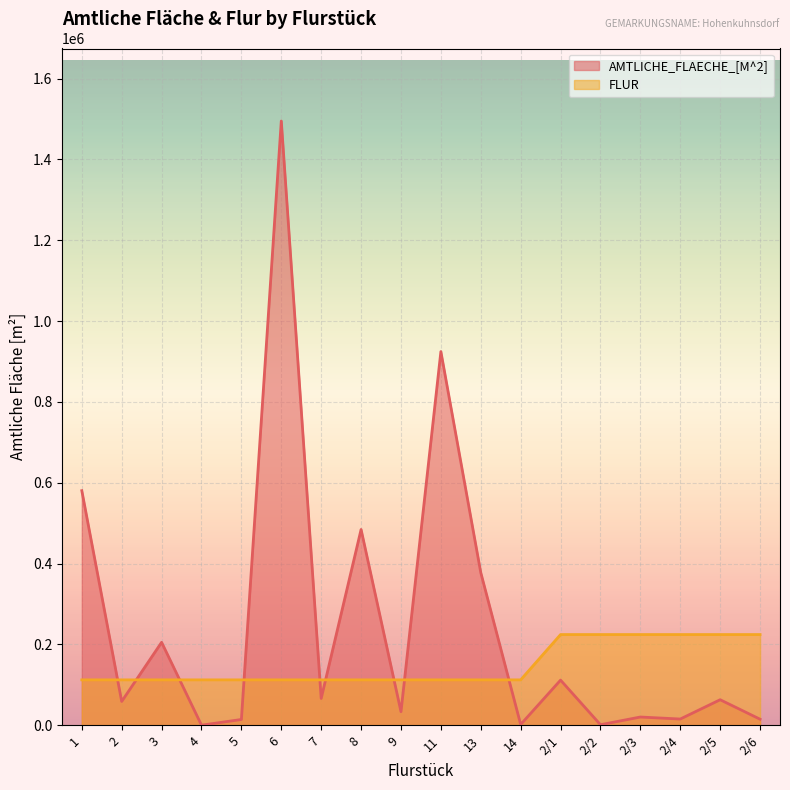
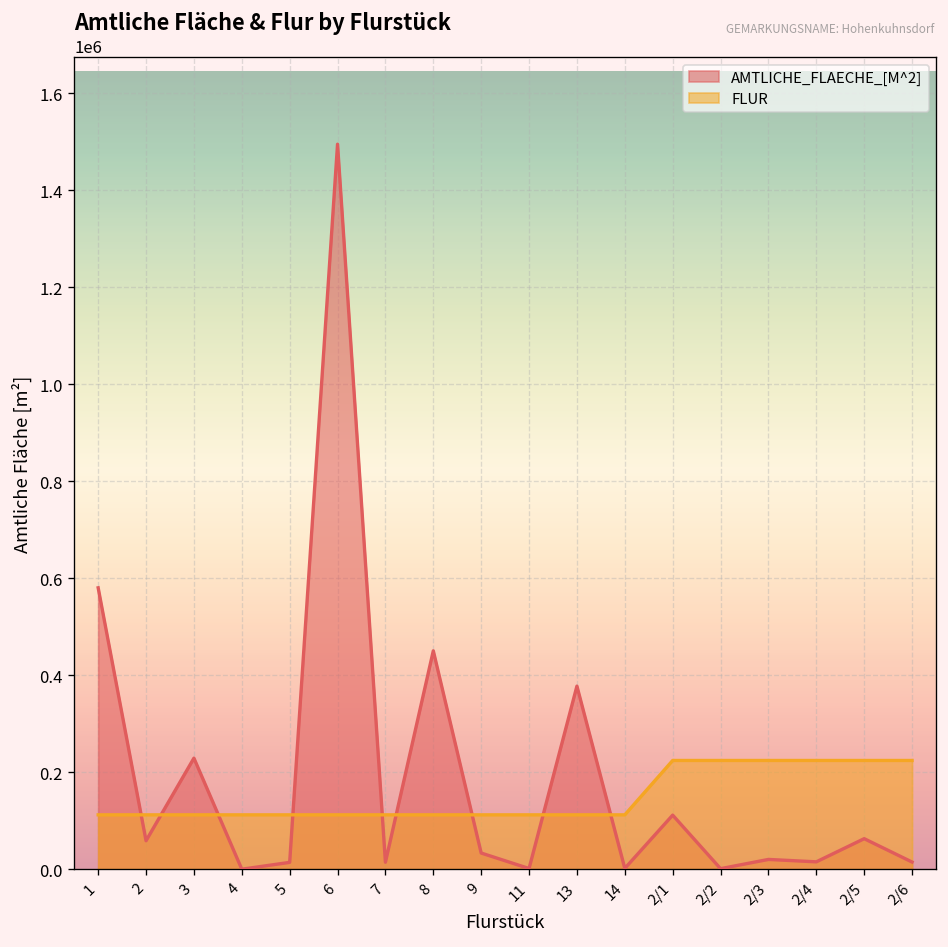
  {
    "AMTLICHE_FLAECHE_[M^2]": {
      "1": 580000,
      "2": 60000,
-     "3": 210000,
+     "3": 230000,
      "4": 0,
      "5": 10000,
      "6": 1500000,
-     "7": 70000,
-     "8": 480000,
+     "7": 10000,
+     "8": 450000,
      "9": 30000,
-     "11": 920000,
+     "11": 0,
      "13": 380000,
      "14": 0,
      "2/1": 110000,
      "2/2": 0,
      "2/3": 20000,
      "2/4": 20000,
      "2/5": 60000,
      "2/6": 10000
    },
    "FLUR": {
      "1": 110000,
      "2": 110000,
      "3": 110000,
      "4": 110000,
      "5": 110000,
      "6": 110000,
      "7": 110000,
      "8": 110000,
      "9": 110000,
      "11": 110000,
      "13": 110000,
      "14": 110000,
      "2/1": 220000,
      "2/2": 220000,
      "2/3": 220000,
      "2/4": 220000,
      "2/5": 220000,
      "2/6": 220000
    }
  }
